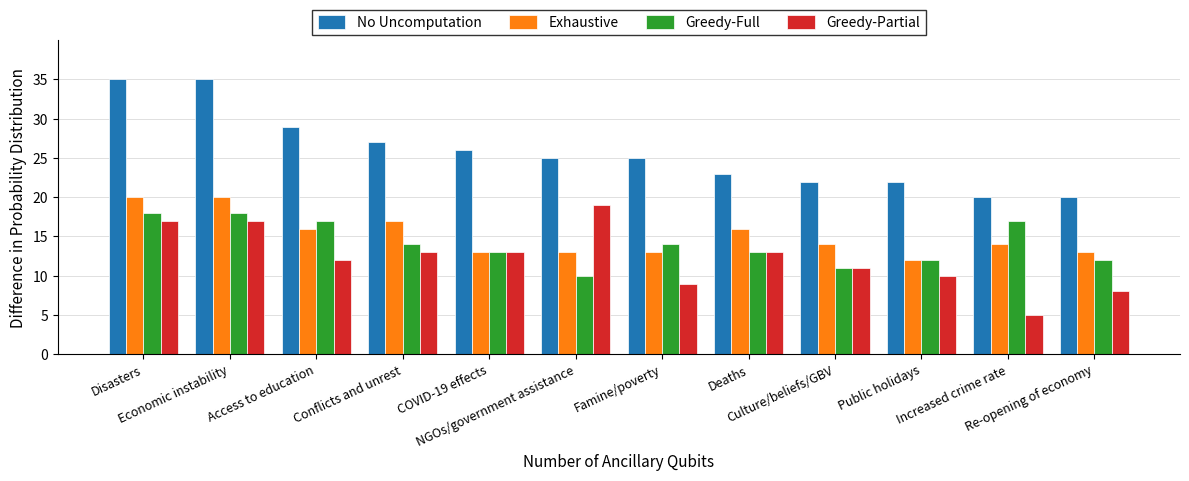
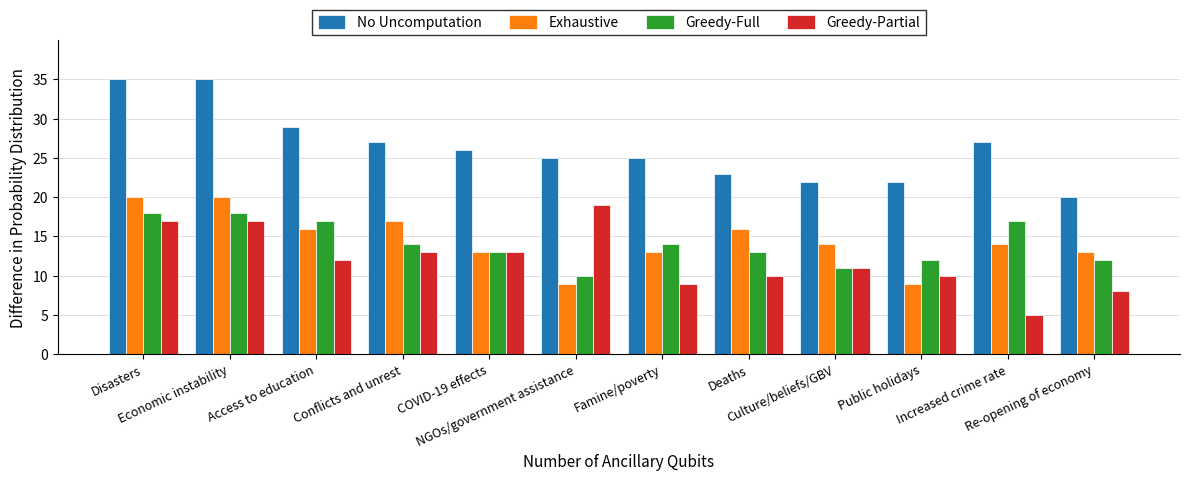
  {
    "No Uncomputation": {
      "Disasters": 35,
      "Economic instability": 35,
      "Access to education": 29,
      "Conflicts and unrest": 27,
      "COVID-19 effects": 26,
      "NGOs/government assistance": 25,
      "Famine/poverty": 25,
      "Deaths": 23,
      "Culture/beliefs/GBV": 22,
      "Public holidays": 22,
-     "Increased crime rate": 20,
+     "Increased crime rate": 27,
      "Re-opening of economy": 20
    },
    "Exhaustive": {
      "Disasters": 20,
      "Economic instability": 20,
      "Access to education": 16,
      "Conflicts and unrest": 17,
      "COVID-19 effects": 13,
-     "NGOs/government assistance": 13,
+     "NGOs/government assistance": 9,
      "Famine/poverty": 13,
      "Deaths": 16,
      "Culture/beliefs/GBV": 14,
-     "Public holidays": 12,
+     "Public holidays": 9,
      "Increased crime rate": 14,
      "Re-opening of economy": 13
    },
    "Greedy-Full": {
      "Disasters": 18,
      "Economic instability": 18,
      "Access to education": 17,
      "Conflicts and unrest": 14,
      "COVID-19 effects": 13,
      "NGOs/government assistance": 10,
      "Famine/poverty": 14,
      "Deaths": 13,
      "Culture/beliefs/GBV": 11,
      "Public holidays": 12,
      "Increased crime rate": 17,
      "Re-opening of economy": 12
    },
    "Greedy-Partial": {
      "Disasters": 17,
      "Economic instability": 17,
      "Access to education": 12,
      "Conflicts and unrest": 13,
      "COVID-19 effects": 13,
      "NGOs/government assistance": 19,
      "Famine/poverty": 9,
-     "Deaths": 13,
+     "Deaths": 10,
      "Culture/beliefs/GBV": 11,
      "Public holidays": 10,
      "Increased crime rate": 5,
      "Re-opening of economy": 8
    }
  }
